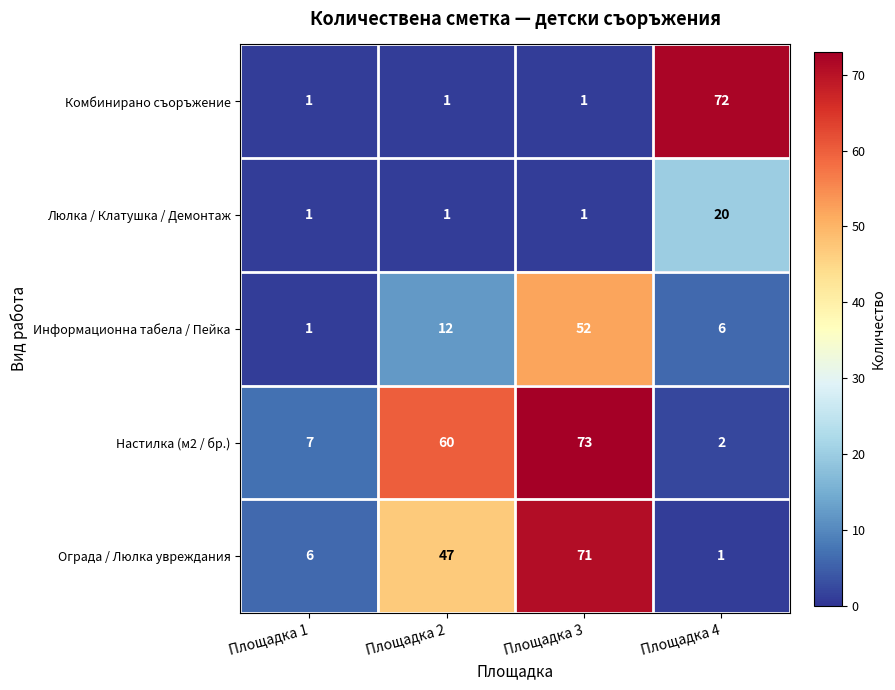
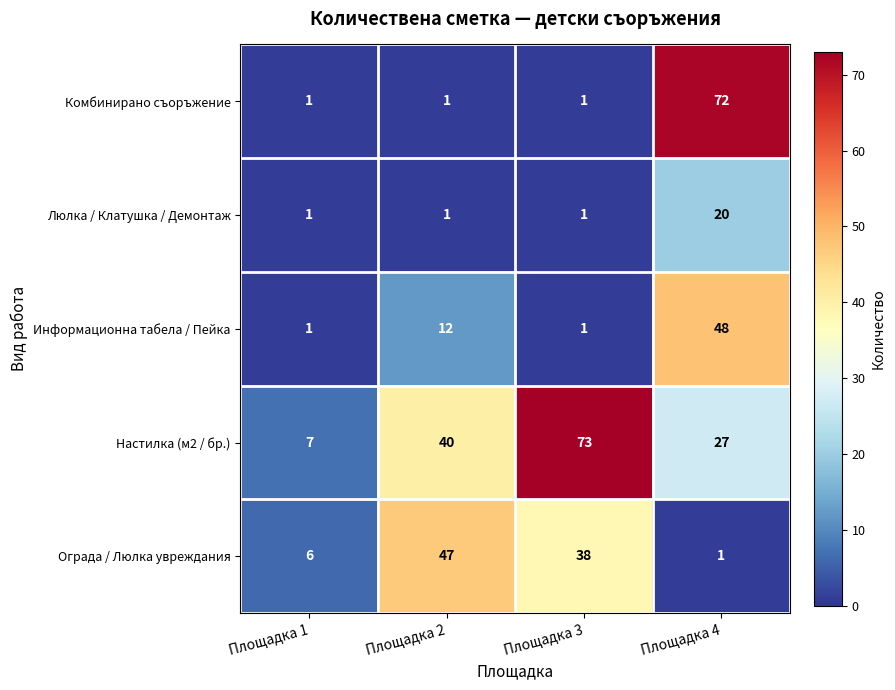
  {
    "Комбинирано съоръжение": {
      "Площадка 1": 1,
      "Площадка 2": 1,
      "Площадка 3": 1,
      "Площадка 4": 72
    },
    "Люлка / Клатушка / Демонтаж": {
      "Площадка 1": 1,
      "Площадка 2": 1,
      "Площадка 3": 1,
      "Площадка 4": 20
    },
    "Информационна табела / Пейка": {
      "Площадка 1": 1,
      "Площадка 2": 12,
-     "Площадка 3": 52,
-     "Площадка 4": 6
+     "Площадка 3": 1,
+     "Площадка 4": 48
    },
    "Настилка (м2 / бр.)": {
      "Площадка 1": 7,
-     "Площадка 2": 60,
+     "Площадка 2": 40,
      "Площадка 3": 73,
-     "Площадка 4": 2
+     "Площадка 4": 27
    },
    "Ограда / Люлка увреждания": {
      "Площадка 1": 6,
      "Площадка 2": 47,
-     "Площадка 3": 71,
+     "Площадка 3": 38,
      "Площадка 4": 1
    }
  }
